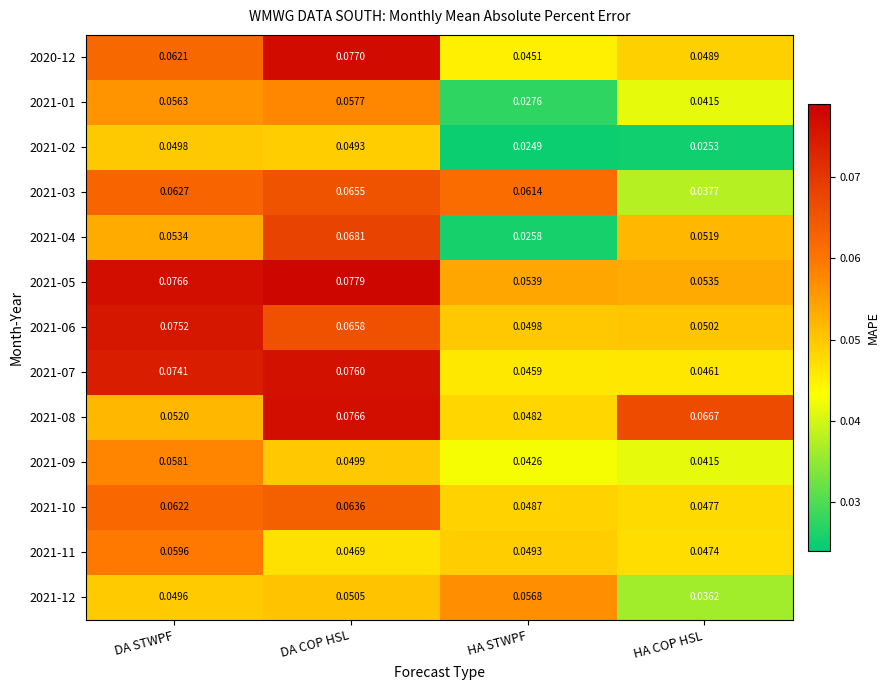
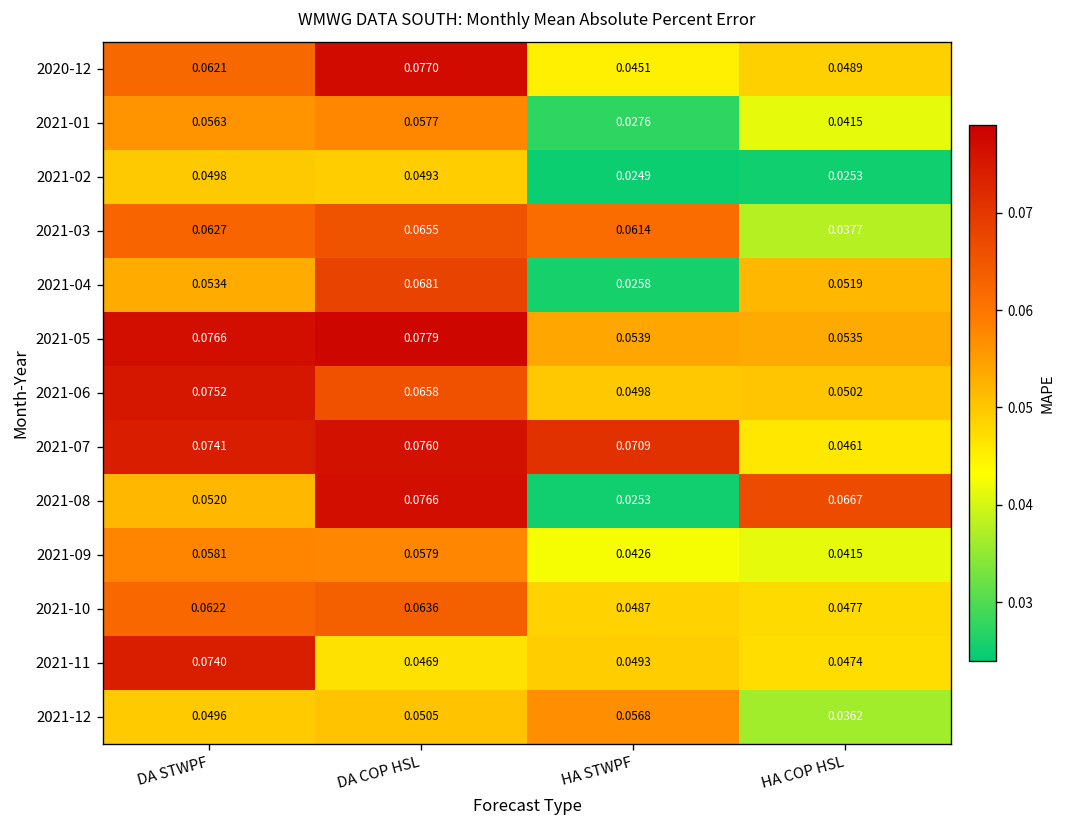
  {
    "2020-12": {
      "DA STWPF": 0.0621,
      "DA COP HSL": 0.0770,
      "HA STWPF": 0.0451,
      "HA COP HSL": 0.0489
    },
    "2021-01": {
      "DA STWPF": 0.0563,
      "DA COP HSL": 0.0577,
      "HA STWPF": 0.0276,
      "HA COP HSL": 0.0415
    },
    "2021-02": {
      "DA STWPF": 0.0498,
      "DA COP HSL": 0.0493,
      "HA STWPF": 0.0249,
      "HA COP HSL": 0.0253
    },
    "2021-03": {
      "DA STWPF": 0.0627,
      "DA COP HSL": 0.0655,
      "HA STWPF": 0.0614,
      "HA COP HSL": 0.0377
    },
    "2021-04": {
      "DA STWPF": 0.0534,
      "DA COP HSL": 0.0681,
      "HA STWPF": 0.0258,
      "HA COP HSL": 0.0519
    },
    "2021-05": {
      "DA STWPF": 0.0766,
      "DA COP HSL": 0.0779,
      "HA STWPF": 0.0539,
      "HA COP HSL": 0.0535
    },
    "2021-06": {
      "DA STWPF": 0.0752,
      "DA COP HSL": 0.0658,
      "HA STWPF": 0.0498,
      "HA COP HSL": 0.0502
    },
    "2021-07": {
      "DA STWPF": 0.0741,
      "DA COP HSL": 0.0760,
-     "HA STWPF": 0.0459,
+     "HA STWPF": 0.0709,
      "HA COP HSL": 0.0461
    },
    "2021-08": {
      "DA STWPF": 0.0520,
      "DA COP HSL": 0.0766,
-     "HA STWPF": 0.0482,
+     "HA STWPF": 0.0253,
      "HA COP HSL": 0.0667
    },
    "2021-09": {
      "DA STWPF": 0.0581,
-     "DA COP HSL": 0.0499,
+     "DA COP HSL": 0.0579,
      "HA STWPF": 0.0426,
      "HA COP HSL": 0.0415
    },
    "2021-10": {
      "DA STWPF": 0.0622,
      "DA COP HSL": 0.0636,
      "HA STWPF": 0.0487,
      "HA COP HSL": 0.0477
    },
    "2021-11": {
-     "DA STWPF": 0.0596,
+     "DA STWPF": 0.0740,
      "DA COP HSL": 0.0469,
      "HA STWPF": 0.0493,
      "HA COP HSL": 0.0474
    },
    "2021-12": {
      "DA STWPF": 0.0496,
      "DA COP HSL": 0.0505,
      "HA STWPF": 0.0568,
      "HA COP HSL": 0.0362
    }
  }
